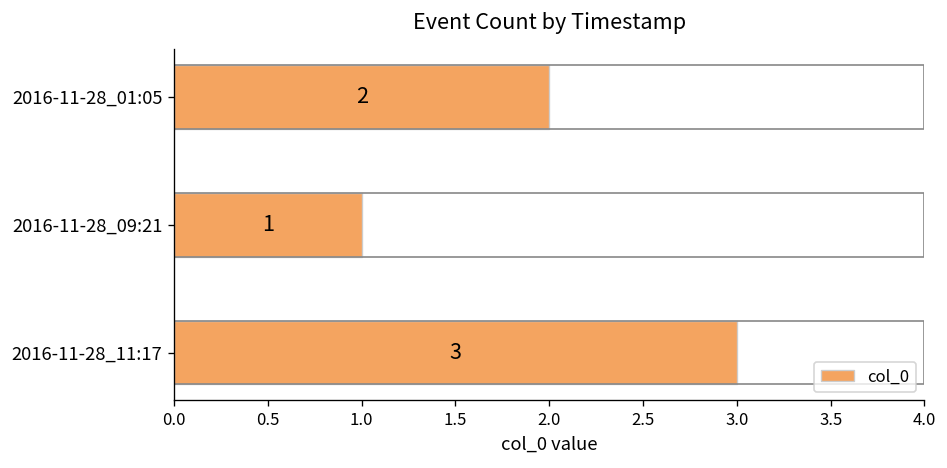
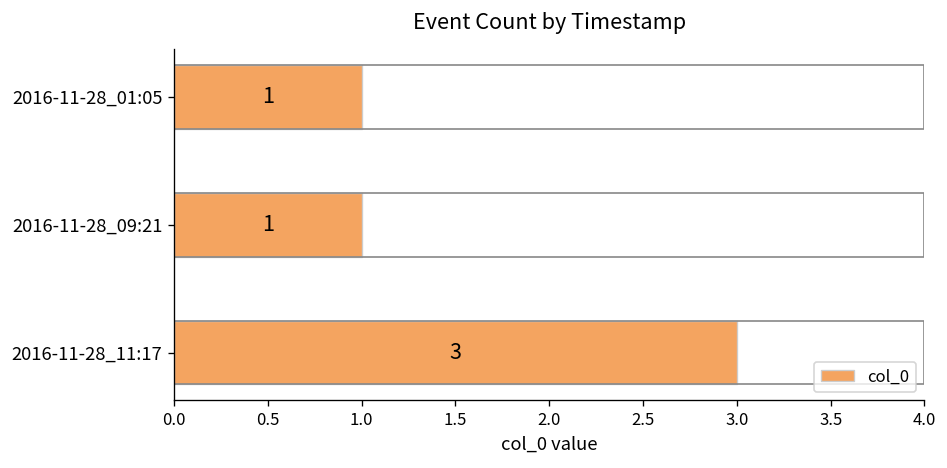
  {
-   "2016-11-28_01:05": 2,
+   "2016-11-28_01:05": 1,
    "2016-11-28_09:21": 1,
    "2016-11-28_11:17": 3
  }
